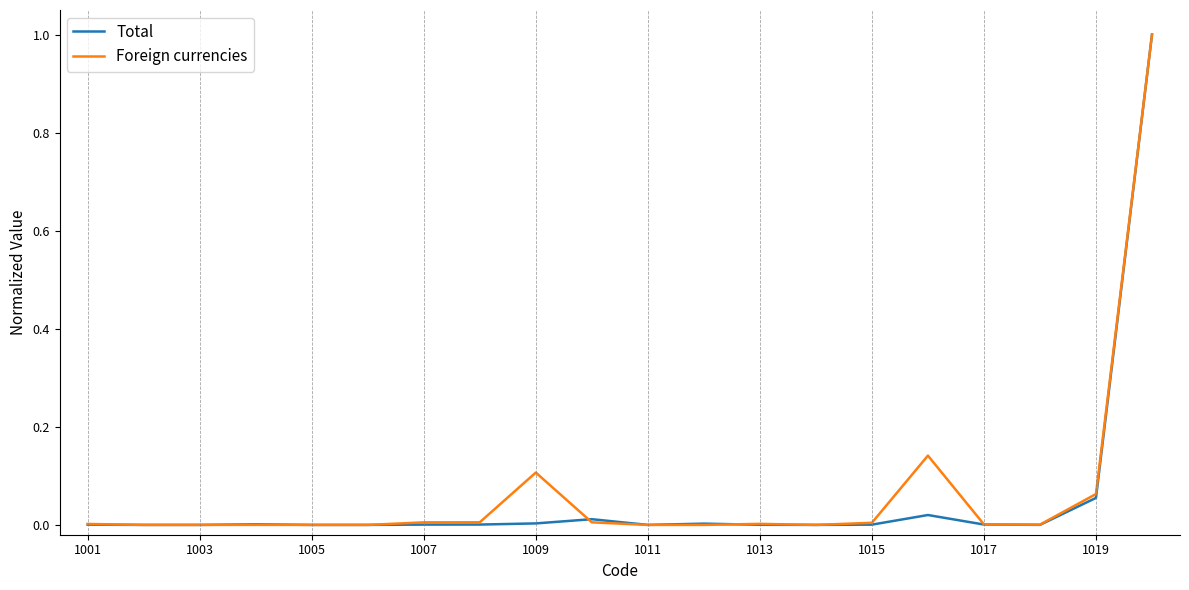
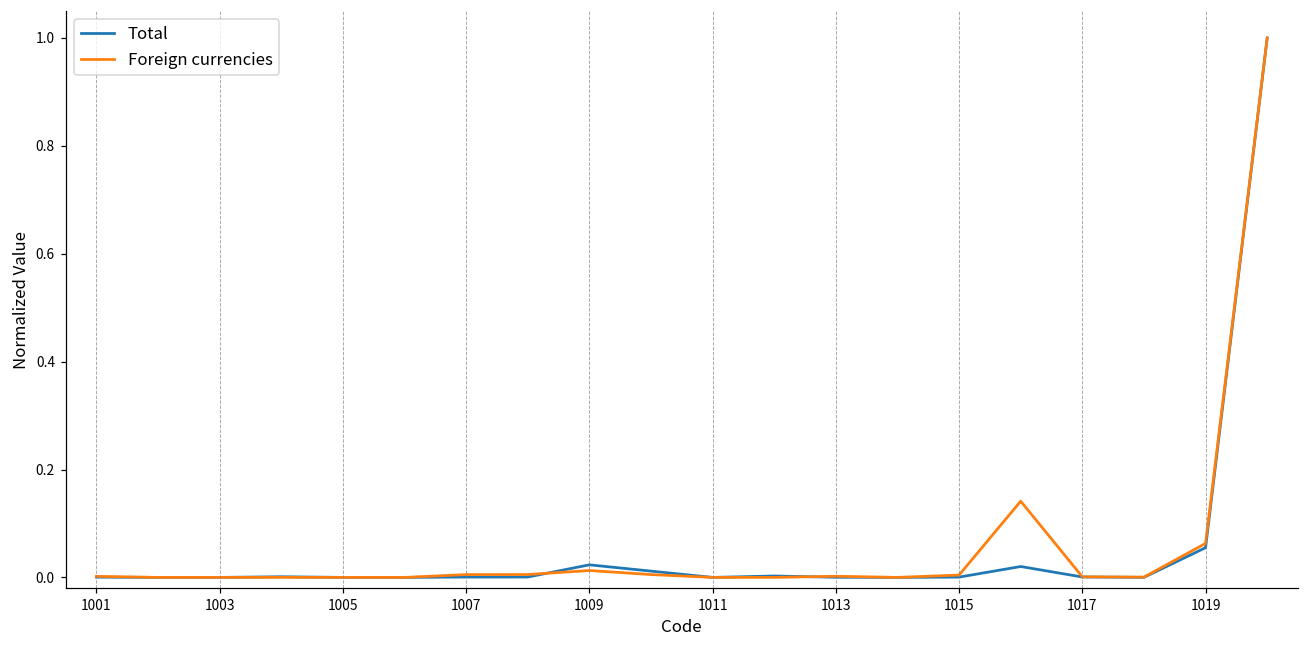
  {
    "Total": {
-     "1009": 0.00,
+     "1009": 0.02,
      "1019": 0.06
    },
    "Foreign currencies": {
-     "1009": 0.11,
+     "1009": 0.01,
      "1019": 0.06
    }
  }
